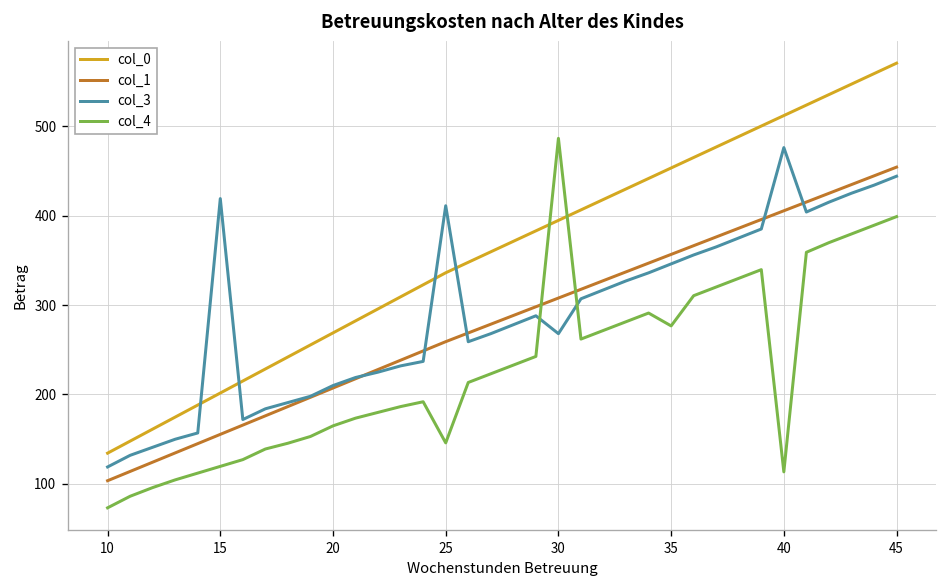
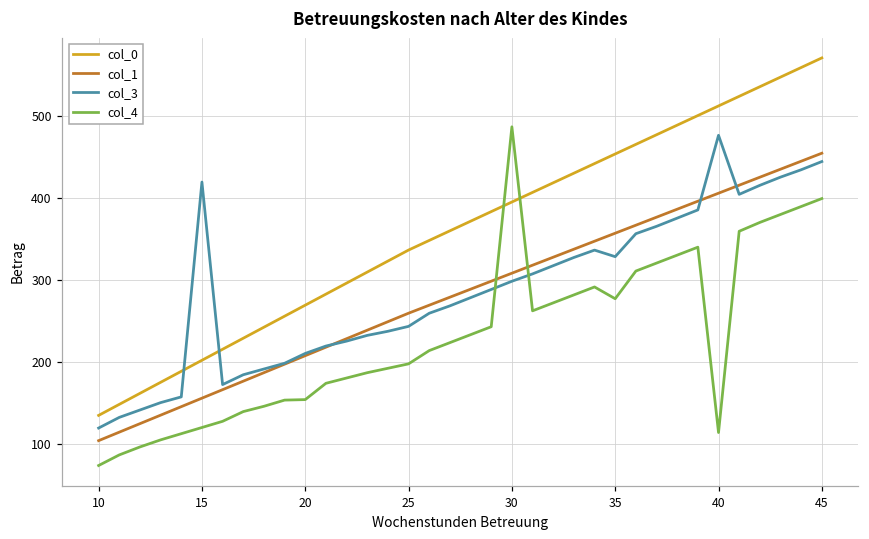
  {
    "col_3": {
      "10": 120,
      "15": 420,
-     "25": 410,
-     "30": 270,
-     "35": 350,
+     "25": 240,
+     "30": 300,
+     "35": 330,
      "40": 480,
      "45": 440
    },
    "col_4": {
      "10": 70,
      "15": 120,
-     "20": 160,
-     "25": 150,
+     "20": 150,
+     "25": 200,
      "30": 490,
      "35": 280,
      "40": 110,
      "45": 400
    }
  }
